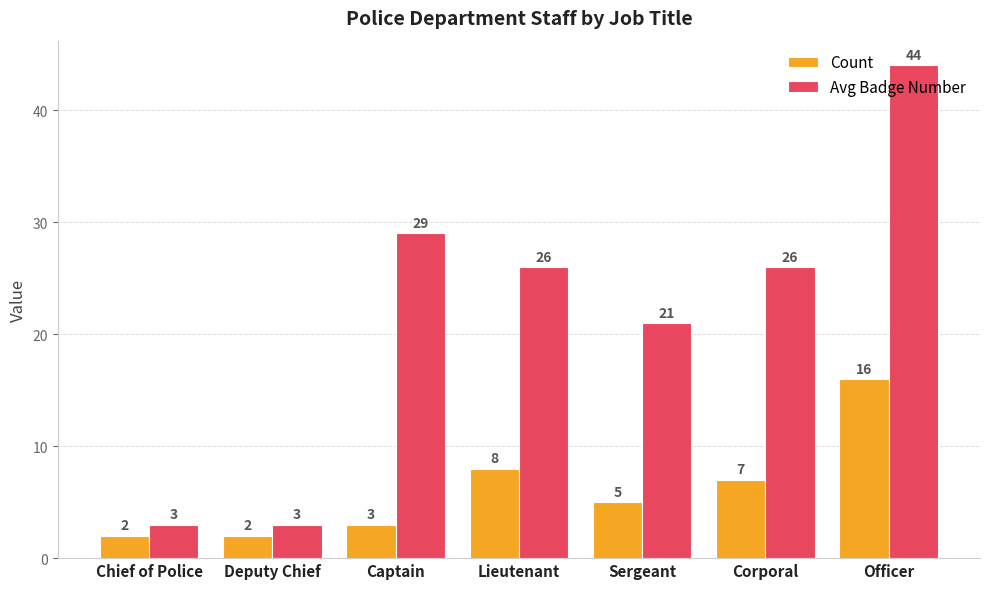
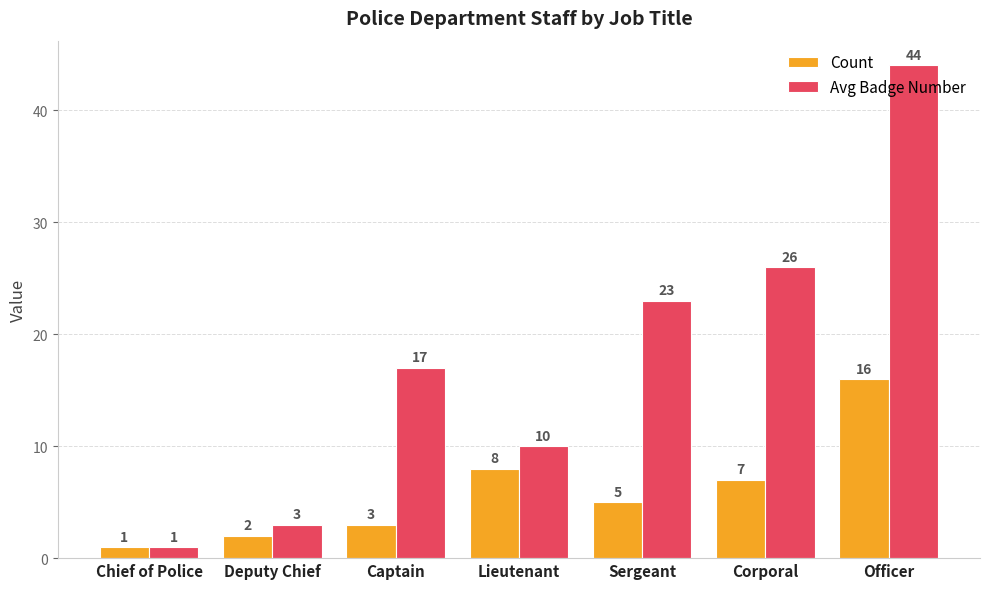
  {
    "Count": {
-     "Chief of Police": 2,
+     "Chief of Police": 1,
      "Deputy Chief": 2,
      "Captain": 3,
      "Lieutenant": 8,
      "Sergeant": 5,
      "Corporal": 7,
      "Officer": 16
    },
    "Avg Badge Number": {
-     "Chief of Police": 3,
+     "Chief of Police": 1,
      "Deputy Chief": 3,
-     "Captain": 29,
-     "Lieutenant": 26,
-     "Sergeant": 21,
+     "Captain": 17,
+     "Lieutenant": 10,
+     "Sergeant": 23,
      "Corporal": 26,
      "Officer": 44
    }
  }
